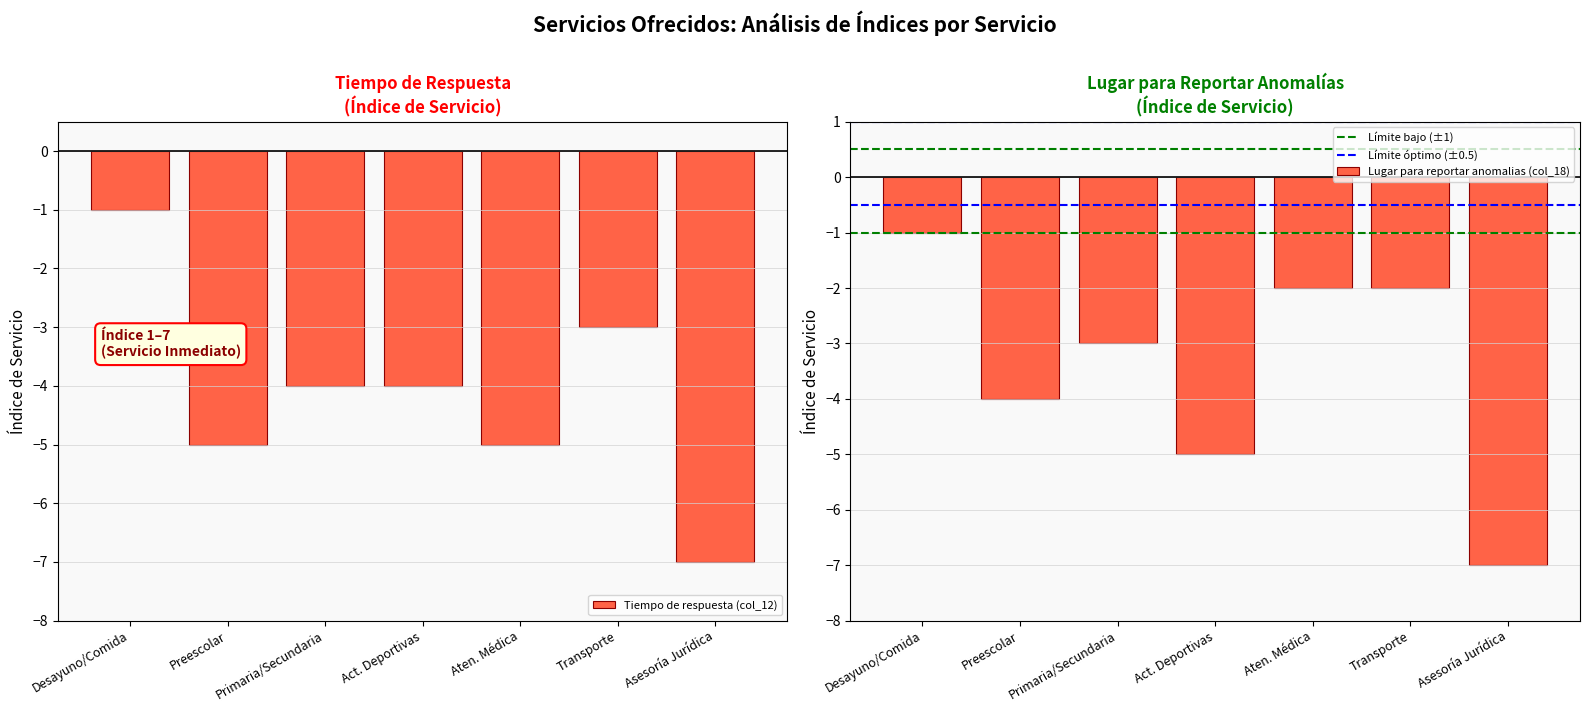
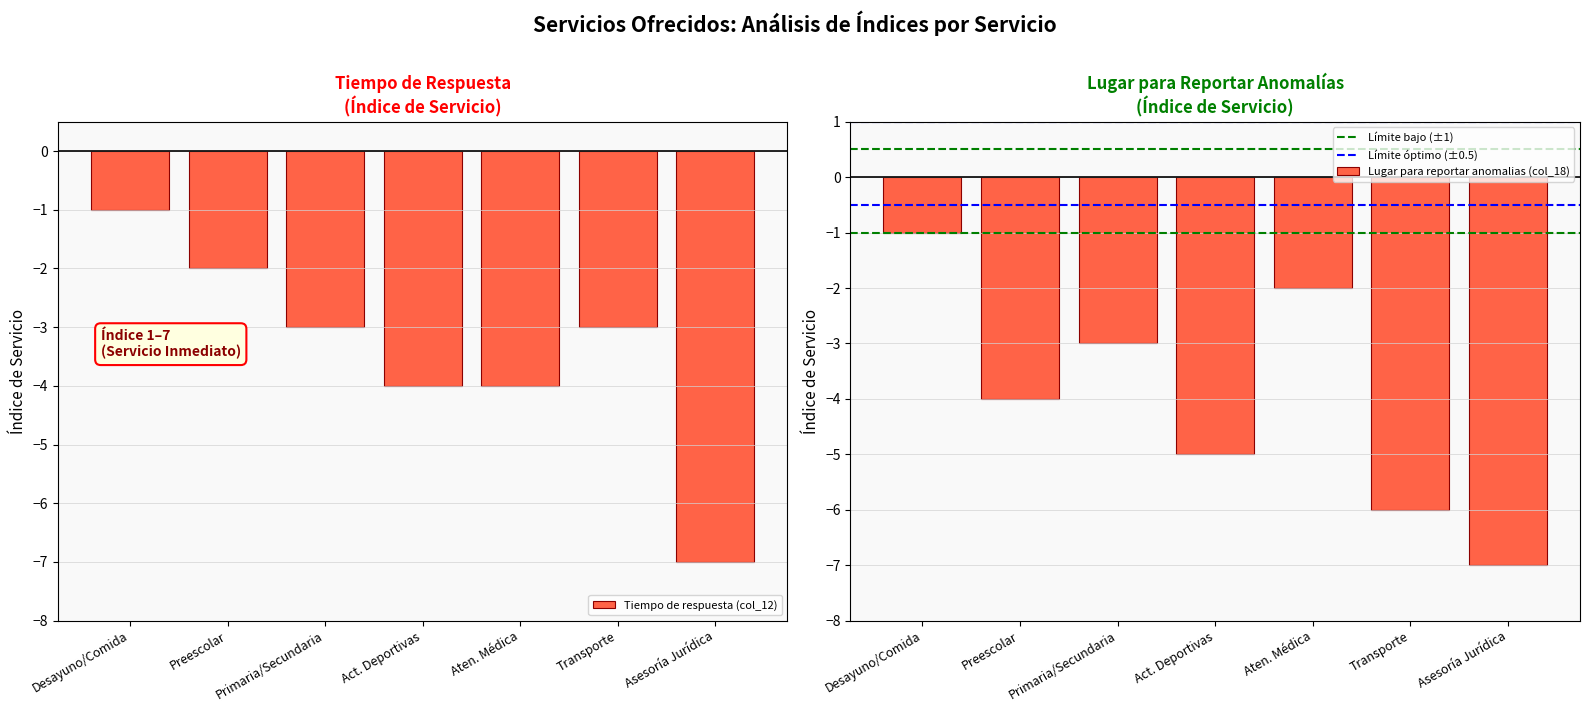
  {
    "Tiempo de Respuesta (Índice de Servicio)": {
      "Desayuno/Comida": -1.0,
-     "Preescolar": -5.0,
-     "Primaria/Secundaria": -4.0,
+     "Preescolar": -2.0,
+     "Primaria/Secundaria": -3.0,
      "Act. Deportivas": -4.0,
-     "Aten. Médica": -5.0,
+     "Aten. Médica": -4.0,
      "Transporte": -3.0,
      "Asesoría Jurídica": -7.0
    },
    "Lugar para Reportar Anomalías (Índice de Servicio)": {
      "Desayuno/Comida": -1.0,
      "Preescolar": -4.0,
      "Primaria/Secundaria": -3.0,
      "Act. Deportivas": -5.0,
      "Aten. Médica": -2.0,
-     "Transporte": -2.0,
+     "Transporte": -6.0,
      "Asesoría Jurídica": -7.0
    }
  }
